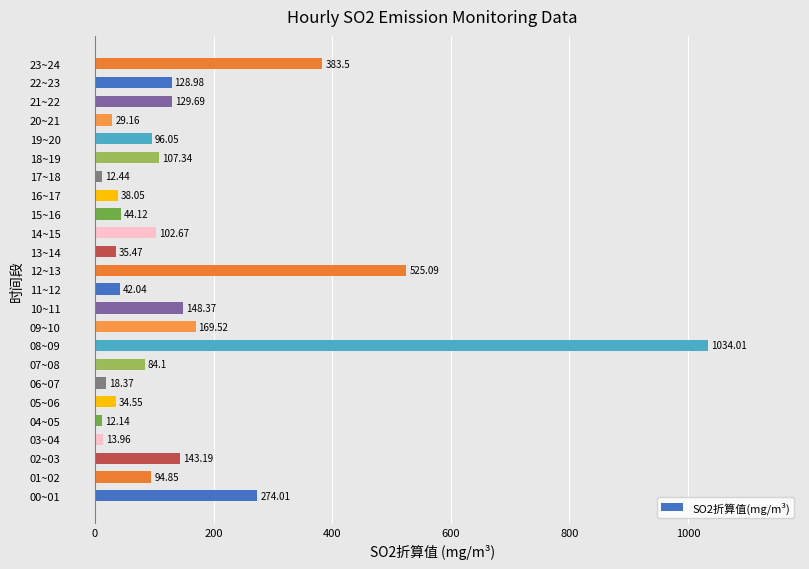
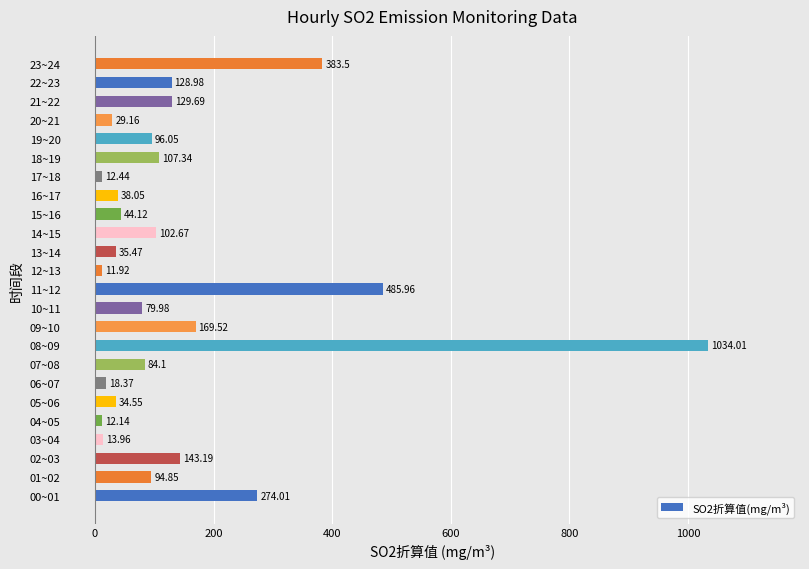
  {
    "23~24": 383.5,
    "22~23": 128.98,
    "21~22": 129.69,
    "20~21": 29.16,
    "19~20": 96.05,
    "18~19": 107.34,
    "17~18": 12.44,
    "16~17": 38.05,
    "15~16": 44.12,
    "14~15": 102.67,
    "13~14": 35.47,
-   "12~13": 525.09,
-   "11~12": 42.04,
-   "10~11": 148.37,
+   "12~13": 11.92,
+   "11~12": 485.96,
+   "10~11": 79.98,
    "09~10": 169.52,
    "08~09": 1034.01,
    "07~08": 84.1,
    "06~07": 18.37,
    "05~06": 34.55,
    "04~05": 12.14,
    "03~04": 13.96,
    "02~03": 143.19,
    "01~02": 94.85,
    "00~01": 274.01
  }
